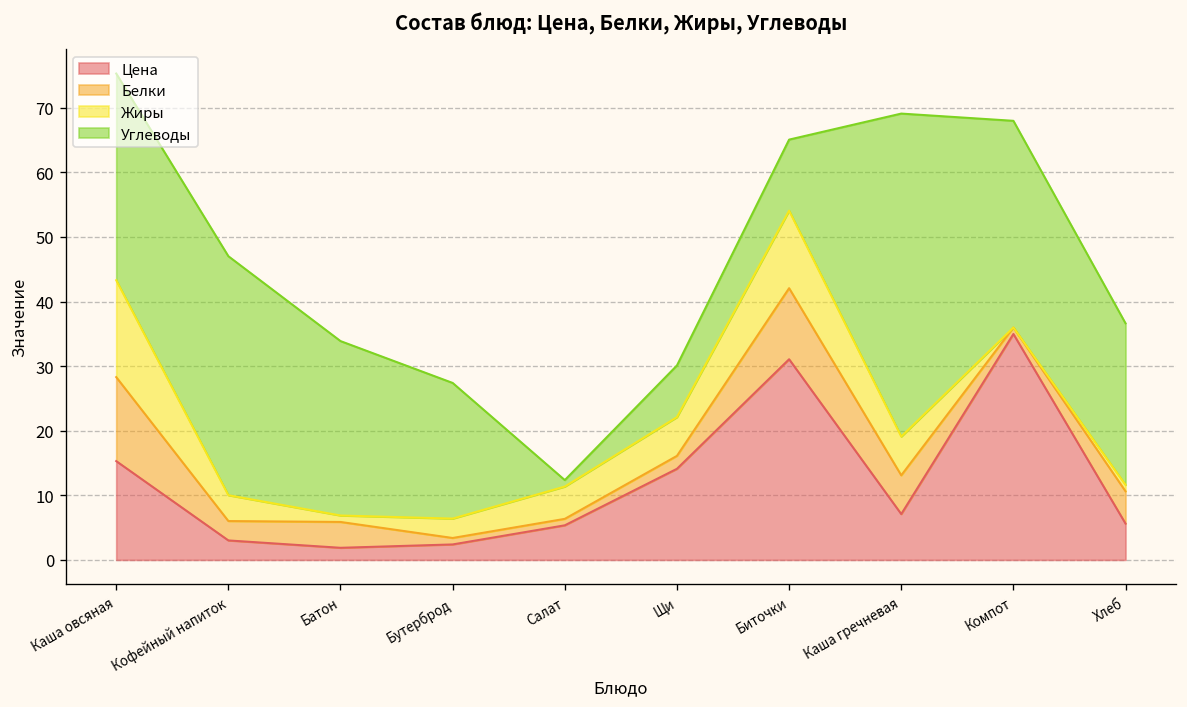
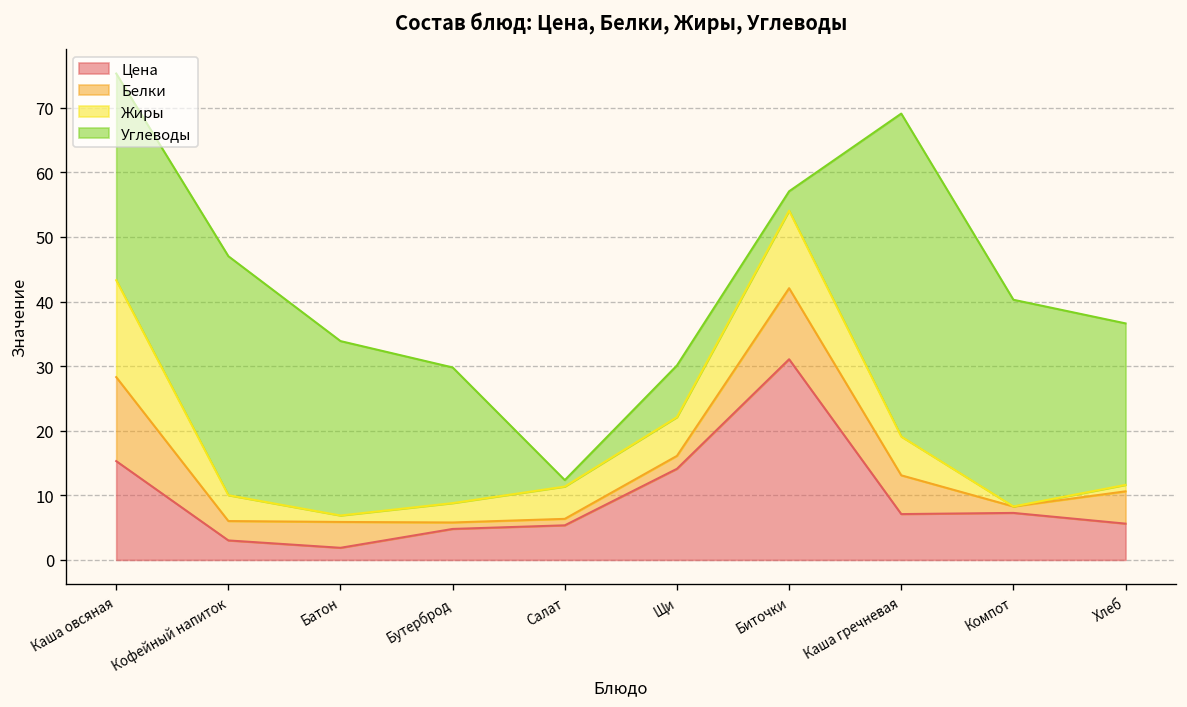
  {
    "Цена": {
      "Каша овсяная": 15,
      "Кофейный напиток": 3,
      "Батон": 2,
-     "Бутерброд": 2,
+     "Бутерброд": 5,
      "Салат": 5,
      "Щи": 14,
      "Биточки": 31,
      "Каша гречневая": 7,
-     "Компот": 35,
+     "Компот": 7,
      "Хлеб": 6
    },
    "Углеводы": {
      "Кофейный напиток": 37,
      "Батон": 27,
      "Бутерброд": 21,
      "Салат": 1,
      "Щи": 8,
-     "Биточки": 11,
+     "Биточки": 3,
      "Каша гречневая": 50,
      "Компот": 32,
      "Хлеб": 25
    }
  }
